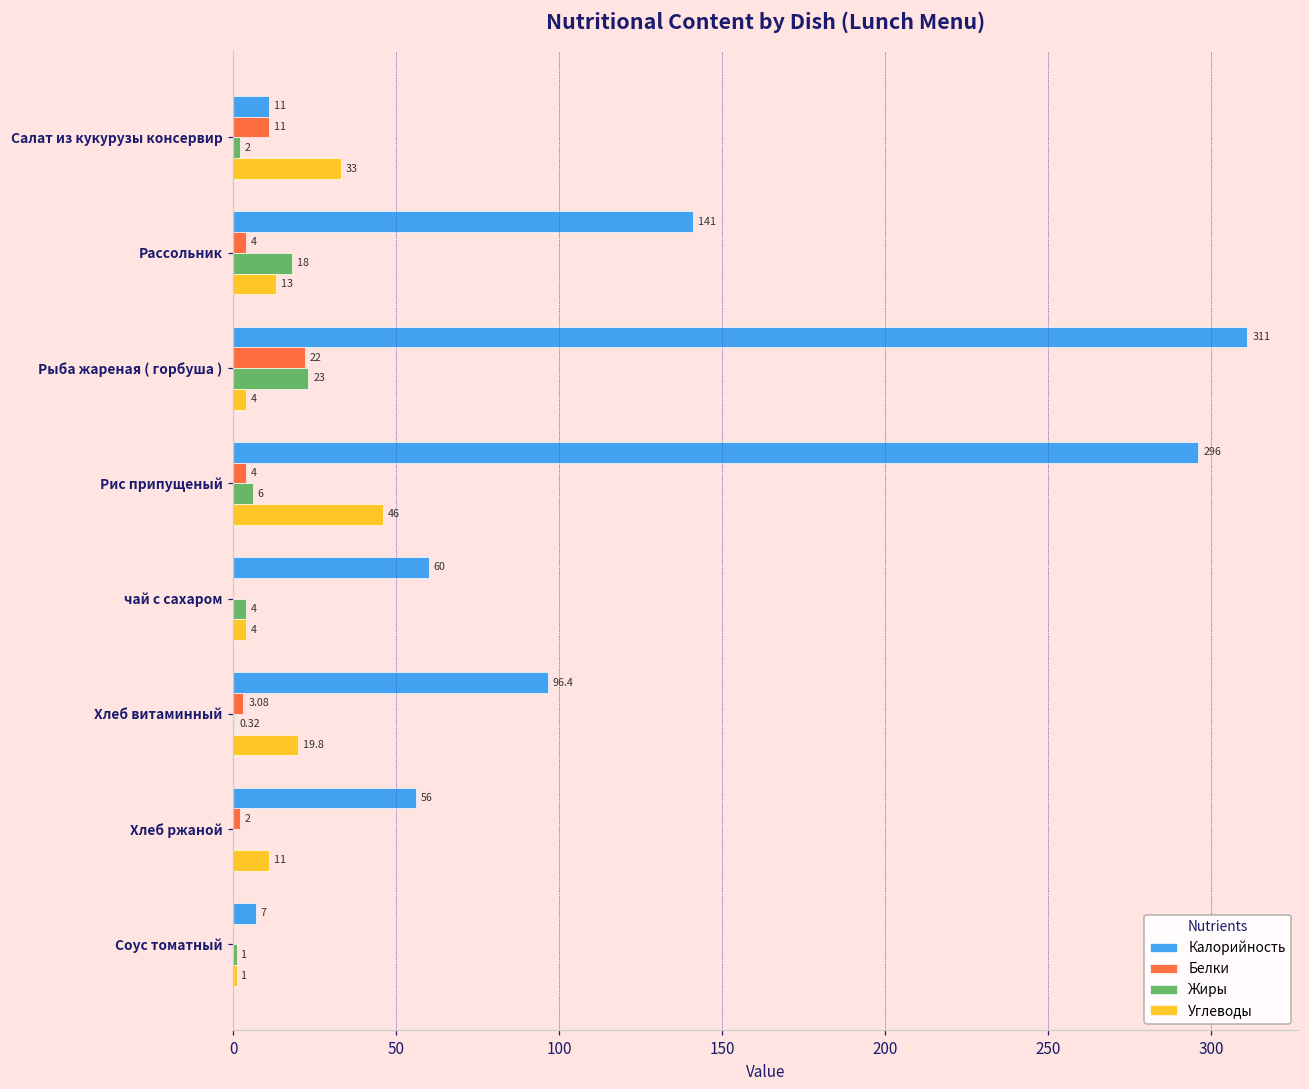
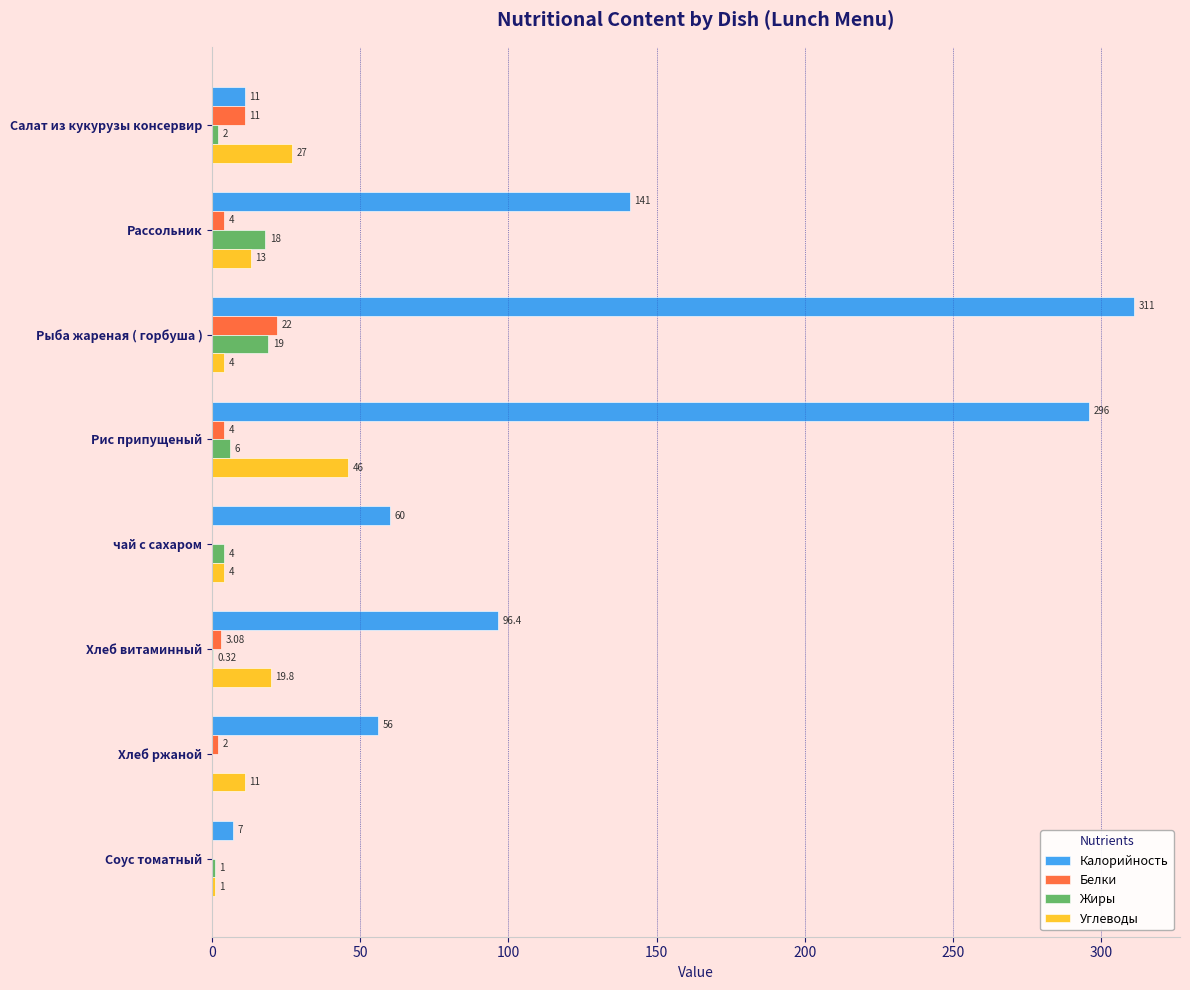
  {
    "Калорийность": {
      "Салат из кукурузы консервир": 11,
      "Рассольник": 141,
      "Рыба жареная ( горбуша )": 311,
      "Рис припущеный": 296,
      "чай с сахаром": 60,
      "Хлеб витаминный": 96.4,
      "Хлеб ржаной": 56,
      "Соус томатный": 7
    },
    "Белки": {
      "Салат из кукурузы консервир": 11,
      "Рассольник": 4,
      "Рыба жареная ( горбуша )": 22,
      "Рис припущеный": 4,
      "Хлеб витаминный": 3.08,
      "Хлеб ржаной": 2
    },
    "Жиры": {
      "Салат из кукурузы консервир": 2,
      "Рассольник": 18,
-     "Рыба жареная ( горбуша )": 23,
+     "Рыба жареная ( горбуша )": 19,
      "Рис припущеный": 6,
      "чай с сахаром": 4,
      "Хлеб витаминный": 0.32,
      "Соус томатный": 1
    },
    "Углеводы": {
-     "Салат из кукурузы консервир": 33,
+     "Салат из кукурузы консервир": 27,
      "Рассольник": 13,
      "Рыба жареная ( горбуша )": 4,
      "Рис припущеный": 46,
      "чай с сахаром": 4,
      "Хлеб витаминный": 19.8,
      "Хлеб ржаной": 11,
      "Соус томатный": 1
    }
  }
